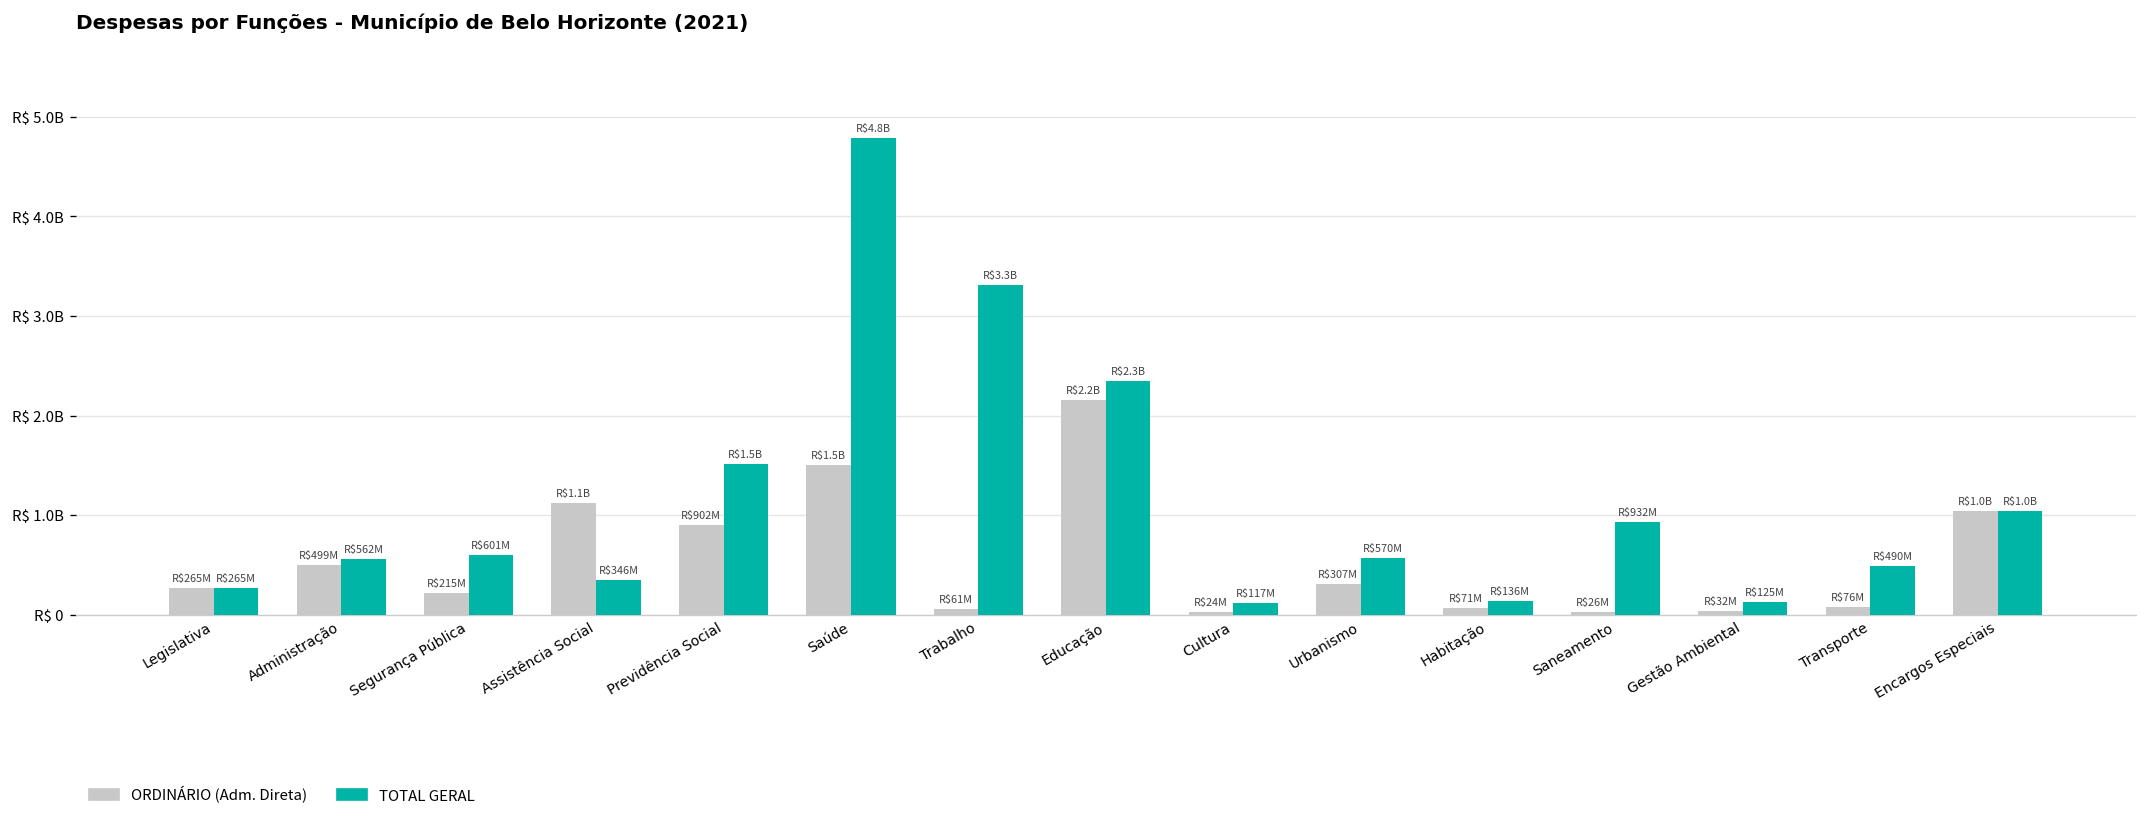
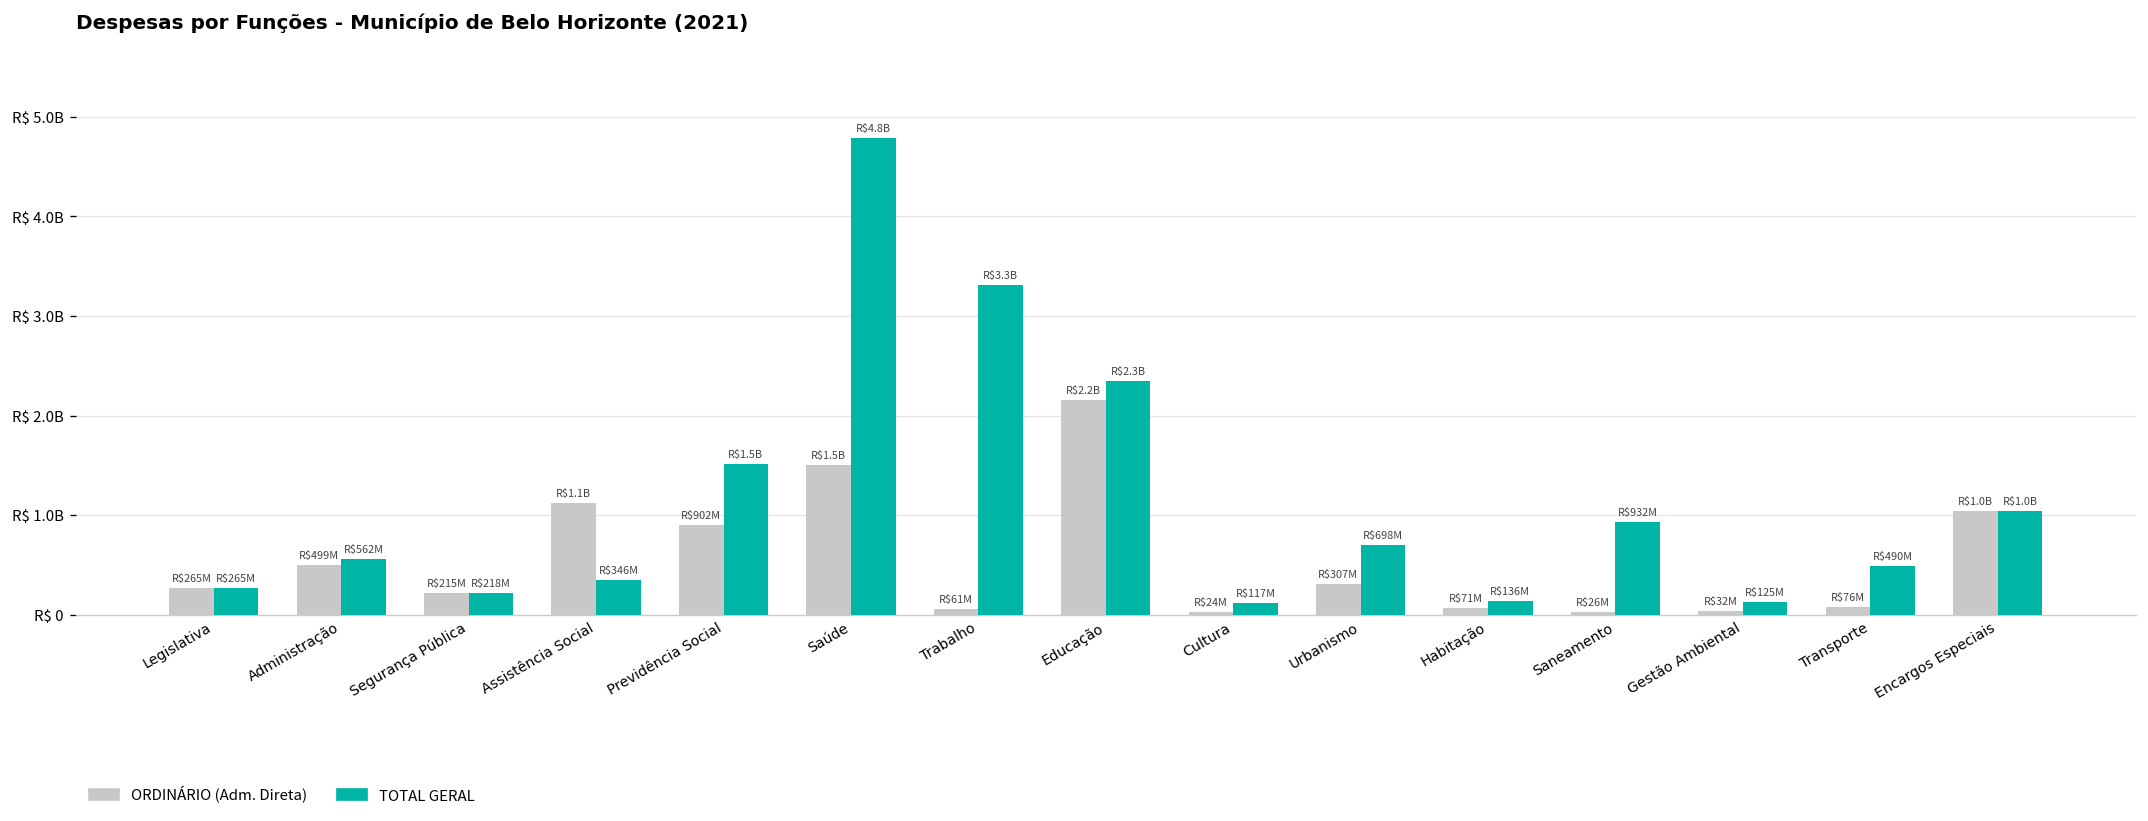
  {
    "ORDINÁRIO (Adm. Direta)": {
      "Legislativa": "$265M",
      "Administração": "$499M",
      "Segurança Pública": "$215M",
      "Assistência Social": "$1.1B",
      "Previdência Social": "$902M",
      "Saúde": "$1.5B",
      "Trabalho": "$61M",
      "Educação": "$2.2B",
      "Cultura": "$24M",
      "Urbanismo": "$307M",
      "Habitação": "$71M",
      "Saneamento": "$26M",
      "Gestão Ambiental": "$32M",
      "Transporte": "$76M",
      "Encargos Especiais": "$1.0B"
    },
    "TOTAL GERAL": {
      "Legislativa": "$265M",
      "Administração": "$562M",
-     "Segurança Pública": "$601M",
+     "Segurança Pública": "$218M",
      "Assistência Social": "$346M",
      "Previdência Social": "$1.5B",
      "Saúde": "$4.8B",
      "Trabalho": "$3.3B",
      "Educação": "$2.3B",
      "Cultura": "$117M",
-     "Urbanismo": "$570M",
+     "Urbanismo": "$698M",
      "Habitação": "$136M",
      "Saneamento": "$932M",
      "Gestão Ambiental": "$125M",
      "Transporte": "$490M",
      "Encargos Especiais": "$1.0B"
    }
  }
